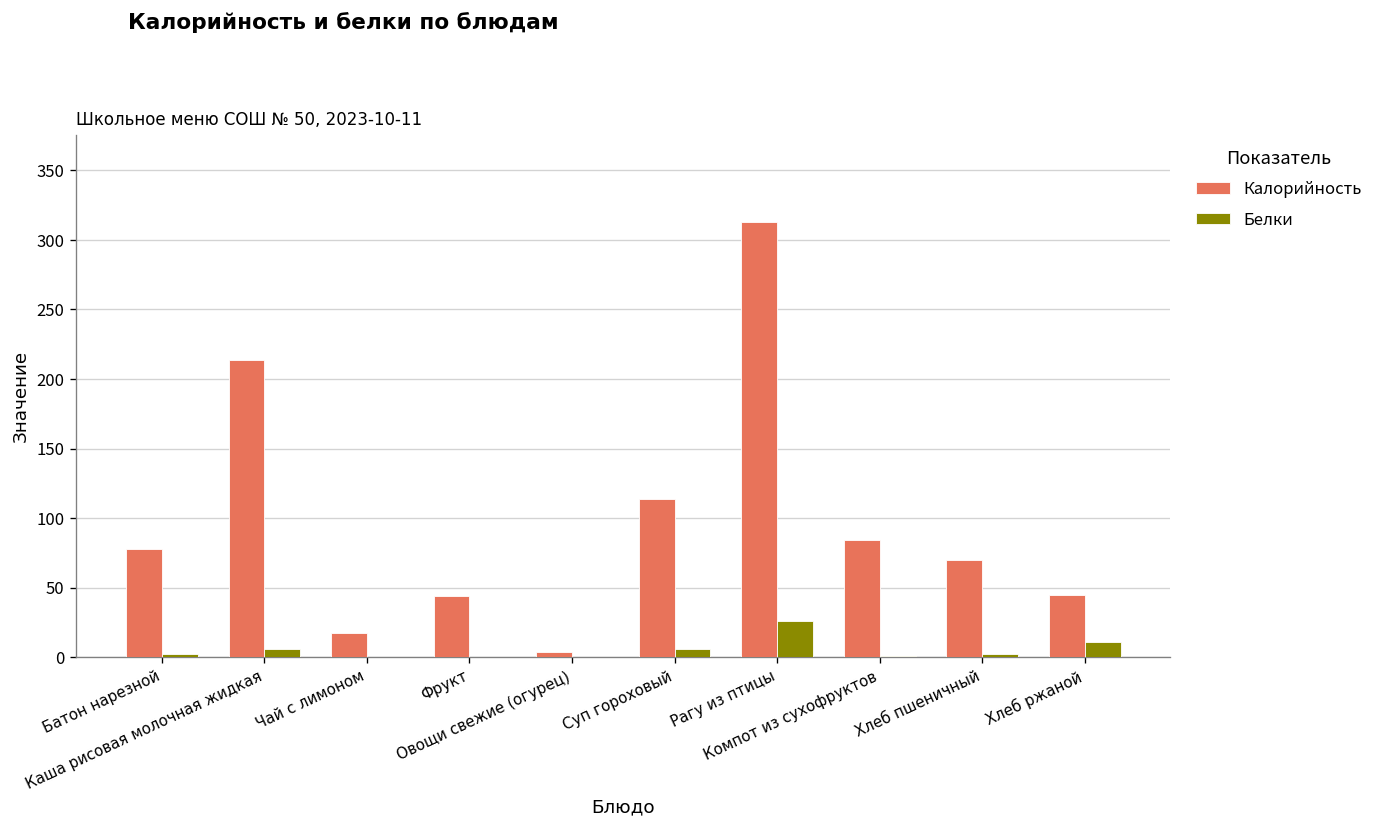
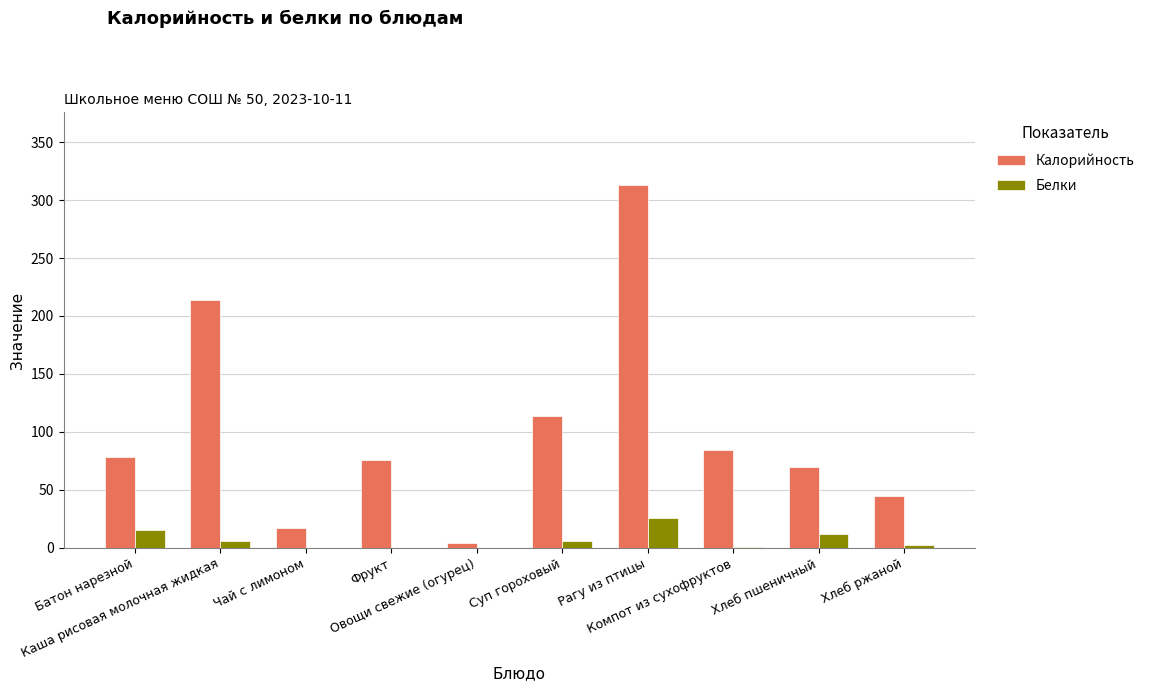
  {
    "Калорийность": {
      "Батон нарезной": 78,
      "Каша рисовая молочная жидкая": 214,
      "Чай с лимоном": 17,
-     "Фрукт": 44,
+     "Фрукт": 76,
      "Овощи свежие (огурец)": 4,
      "Суп гороховый": 114,
      "Рагу из птицы": 313,
      "Компот из сухофруктов": 84,
      "Хлеб пшеничный": 70,
      "Хлеб ржаной": 45
    },
    "Белки": {
-     "Батон нарезной": 2,
+     "Батон нарезной": 15,
      "Каша рисовая молочная жидкая": 6,
      "Чай с лимоном": 0,
      "Фрукт": 0,
      "Овощи свежие (огурец)": 0,
      "Суп гороховый": 6,
      "Рагу из птицы": 26,
-     "Хлеб пшеничный": 2,
-     "Хлеб ржаной": 11
+     "Хлеб пшеничный": 12,
+     "Хлеб ржаной": 2
    }
  }
